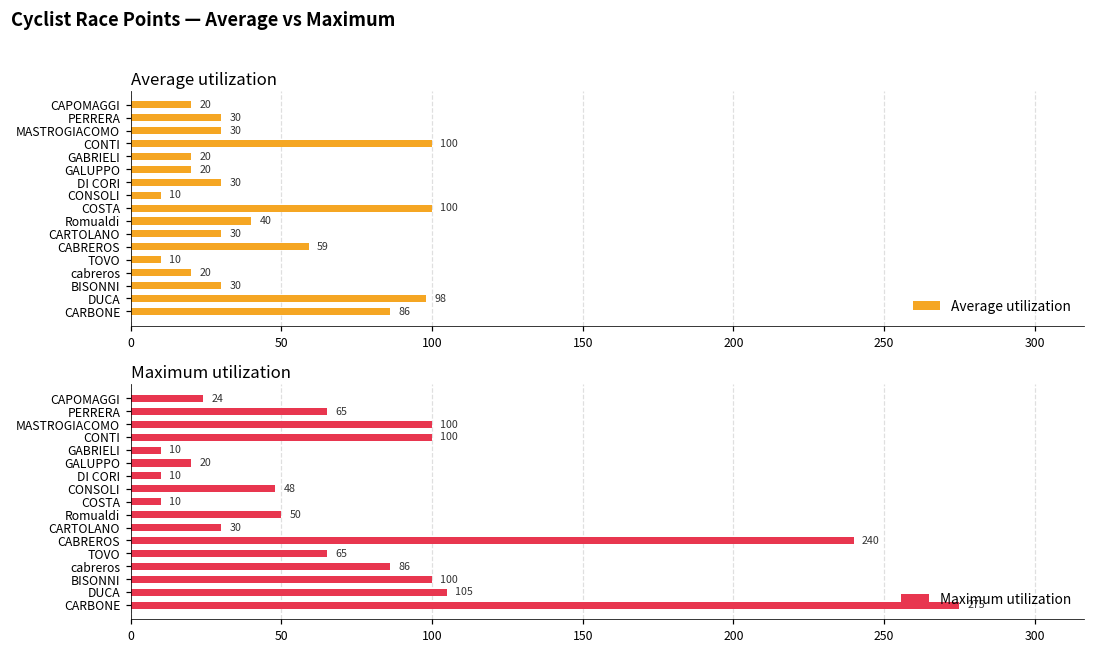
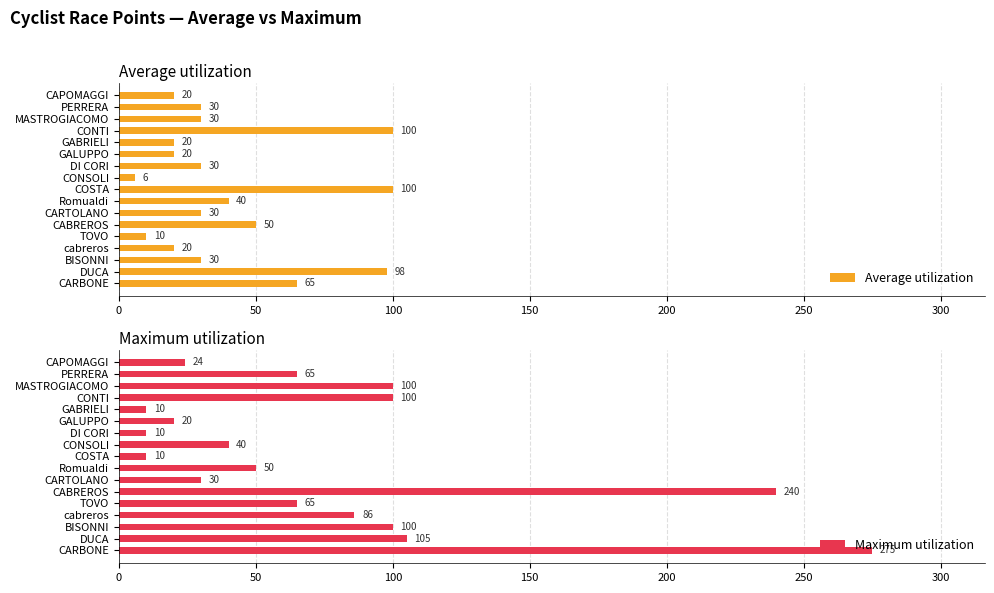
  {
    "Average utilization": {
      "CAPOMAGGI": 20,
      "PERRERA": 30,
      "MASTROGIACOMO": 30,
      "CONTI": 100,
      "GABRIELI": 20,
      "GALUPPO": 20,
      "DI CORI": 30,
-     "CONSOLI": 10,
+     "CONSOLI": 6,
      "COSTA": 100,
      "Romualdi": 40,
      "CARTOLANO": 30,
-     "CABREROS": 59,
+     "CABREROS": 50,
      "TOVO": 10,
      "cabreros": 20,
      "BISONNI": 30,
      "DUCA": 98,
-     "CARBONE": 86
+     "CARBONE": 65
    },
    "Maximum utilization": {
      "CAPOMAGGI": 24,
      "PERRERA": 65,
      "MASTROGIACOMO": 100,
      "CONTI": 100,
      "GABRIELI": 10,
      "GALUPPO": 20,
      "DI CORI": 10,
-     "CONSOLI": 48,
+     "CONSOLI": 40,
      "COSTA": 10,
      "Romualdi": 50,
      "CARTOLANO": 30,
      "CABREROS": 240,
      "TOVO": 65,
      "cabreros": 86,
      "BISONNI": 100,
      "DUCA": 105,
      "CARBONE": 275
    }
  }
